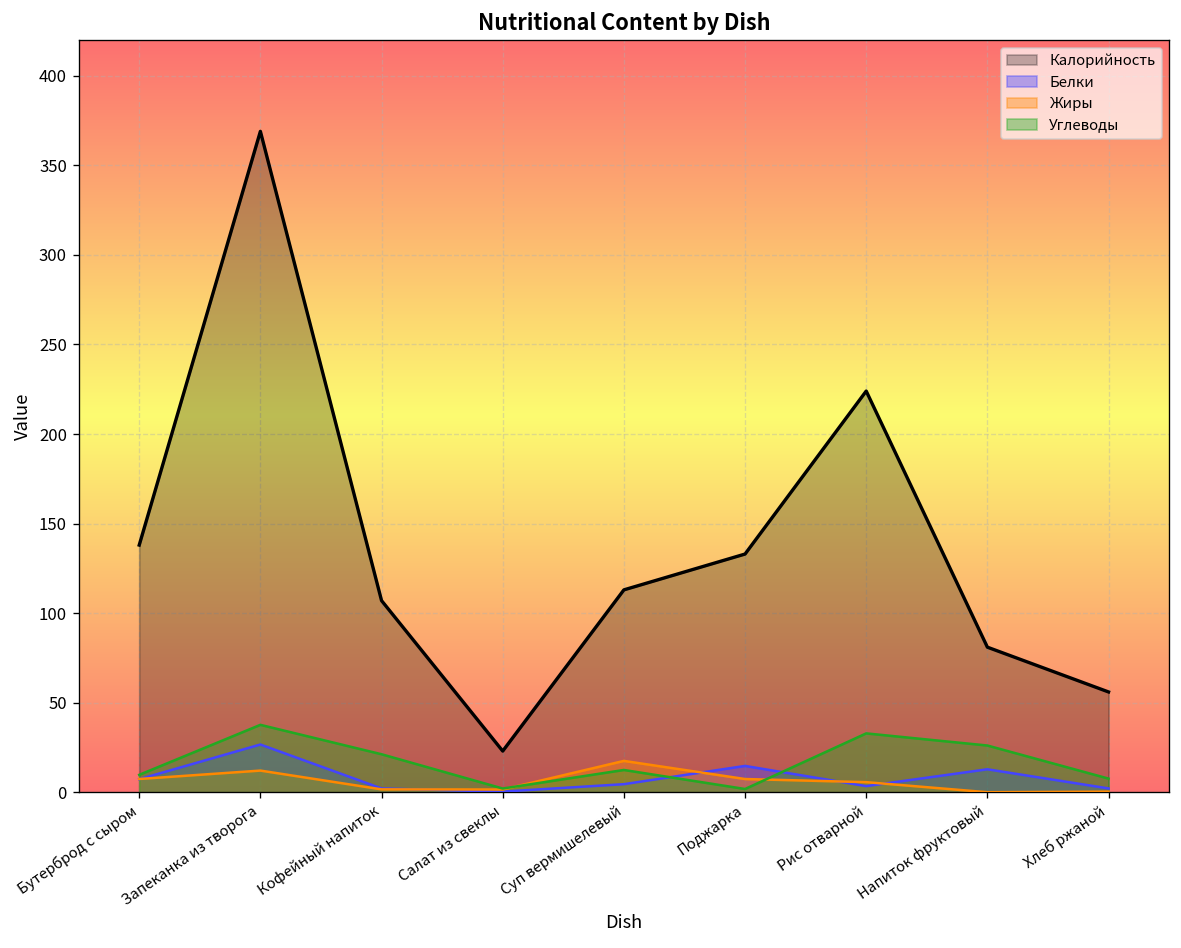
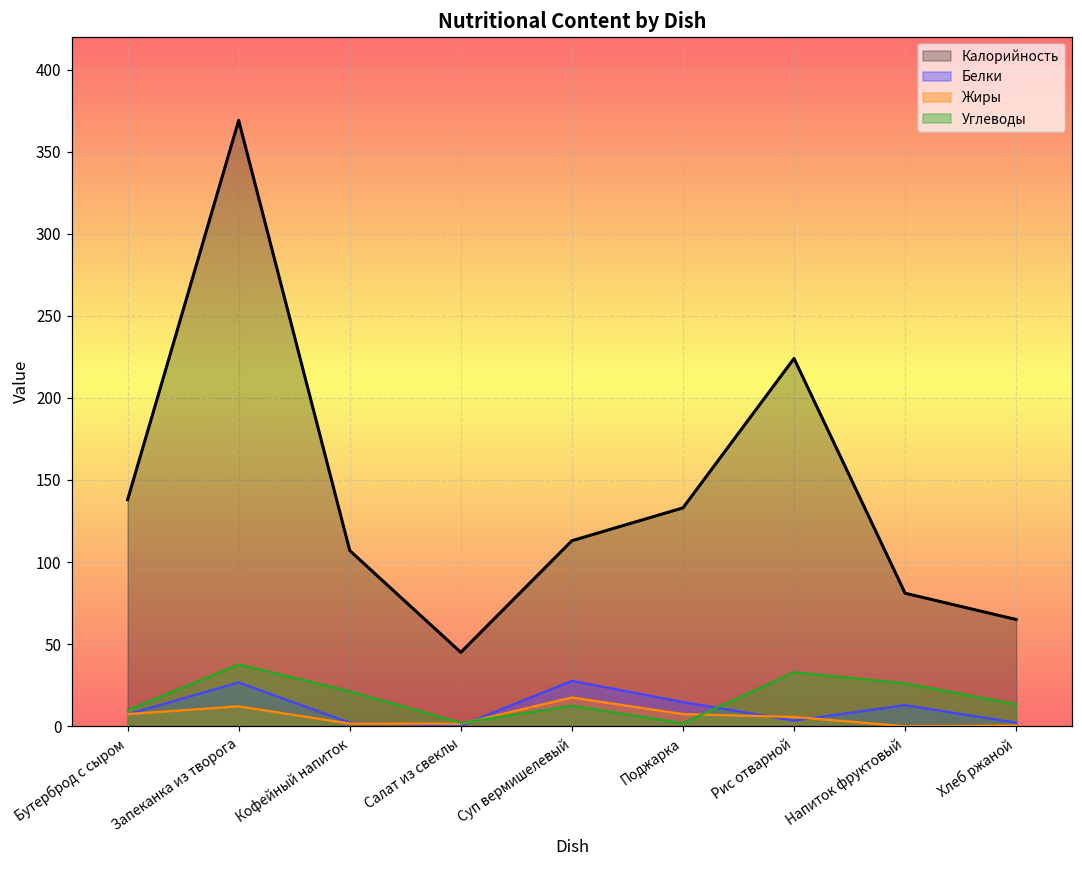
  {
    "Калорийность": {
      "Бутерброд с сыром": 138,
      "Запеканка из творога": 369,
      "Кофейный напиток": 107,
-     "Салат из свеклы": 23,
+     "Салат из свеклы": 45,
      "Суп вермишелевый": 113,
      "Поджарка": 133,
      "Рис отварной": 224,
      "Напиток фруктовый": 81,
-     "Хлеб ржаной": 56
+     "Хлеб ржаной": 65
    },
    "Белки": {
      "Запеканка из творога": 27,
-     "Суп вермишелевый": 5,
+     "Суп вермишелевый": 28,
      "Поджарка": 15,
      "Рис отварной": 3,
      "Напиток фруктовый": 13,
      "Хлеб ржаной": 2
    },
    "Жиры": {
      "Запеканка из творога": 12,
      "Суп вермишелевый": 18,
      "Поджарка": 7,
      "Рис отварной": 6,
      "Напиток фруктовый": 0,
      "Хлеб ржаной": 0
    },
    "Углеводы": {
      "Бутерброд с сыром": 10,
      "Запеканка из творога": 38,
      "Кофейный напиток": 21,
      "Суп вермишелевый": 12,
      "Поджарка": 2,
      "Рис отварной": 33,
      "Напиток фруктовый": 26,
-     "Хлеб ржаной": 8
+     "Хлеб ржаной": 13
    }
  }
